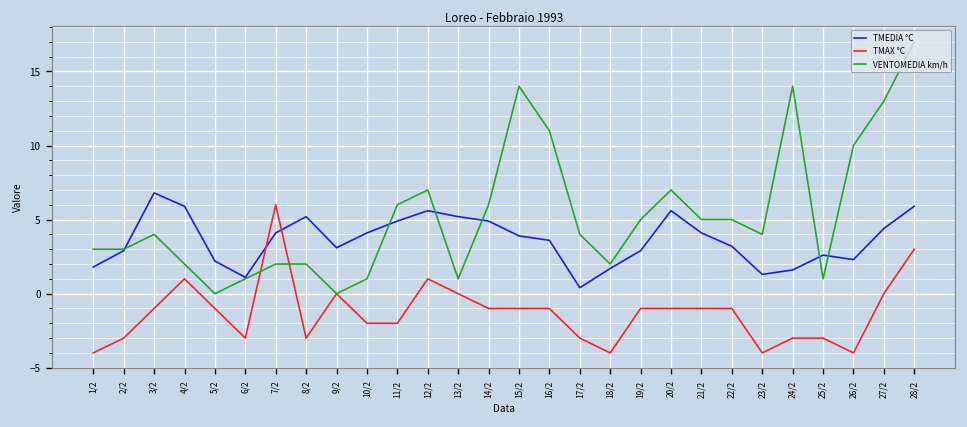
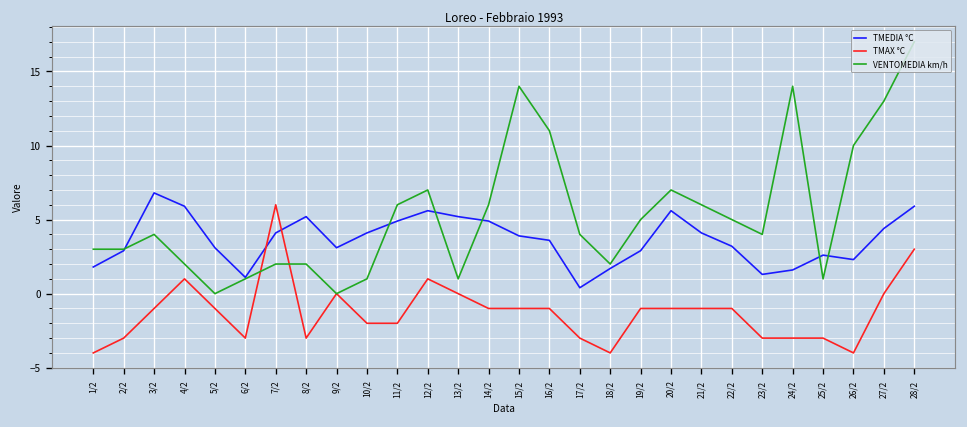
  {
    "TMEDIA °C": {
      "1/2": 1.8,
      "3/2": 6.8,
      "4/2": 5.9,
-     "5/2": 2.2,
+     "5/2": 3.1,
      "7/2": 4.1,
      "8/2": 5.2,
      "9/2": 3.1,
      "10/2": 4.1,
      "11/2": 4.9,
      "12/2": 5.6,
      "13/2": 5.2,
      "14/2": 4.9,
      "15/2": 3.9,
      "16/2": 3.6,
      "17/2": 0.4,
      "18/2": 1.7,
      "19/2": 2.9,
      "20/2": 5.6,
      "21/2": 4.1,
      "22/2": 3.2,
      "23/2": 1.3,
      "24/2": 1.6,
      "25/2": 2.6,
      "26/2": 2.3,
      "27/2": 4.4,
      "28/2": 5.9
    },
    "TMAX °C": {
      "1/2": -4,
      "2/2": -3,
      "3/2": -1,
      "4/2": 1,
      "5/2": -1,
      "6/2": -3,
      "7/2": 6,
      "8/2": -3,
      "10/2": -2,
      "11/2": -2,
      "12/2": 1,
      "13/2": 0,
      "14/2": -1,
      "15/2": -1,
      "16/2": -1,
      "17/2": -3,
      "18/2": -4,
      "19/2": -1,
      "20/2": -1,
      "21/2": -1,
      "22/2": -1,
-     "23/2": -4,
+     "23/2": -3,
      "24/2": -3,
      "25/2": -3,
      "26/2": -4,
      "27/2": 0,
      "28/2": 3
    },
    "VENTOMEDIA km/h": {
      "1/2": 3,
      "3/2": 4,
      "4/2": 2,
      "5/2": 0,
      "7/2": 2,
      "8/2": 2,
      "10/2": 1,
      "11/2": 6,
      "12/2": 7,
      "13/2": 1,
      "14/2": 6,
      "15/2": 14,
      "16/2": 11,
      "17/2": 4,
      "18/2": 2,
      "19/2": 5,
      "20/2": 7,
-     "21/2": 5,
+     "21/2": 6,
      "22/2": 5,
      "23/2": 4,
      "24/2": 14,
      "25/2": 1,
      "26/2": 10,
      "27/2": 13
    }
  }
